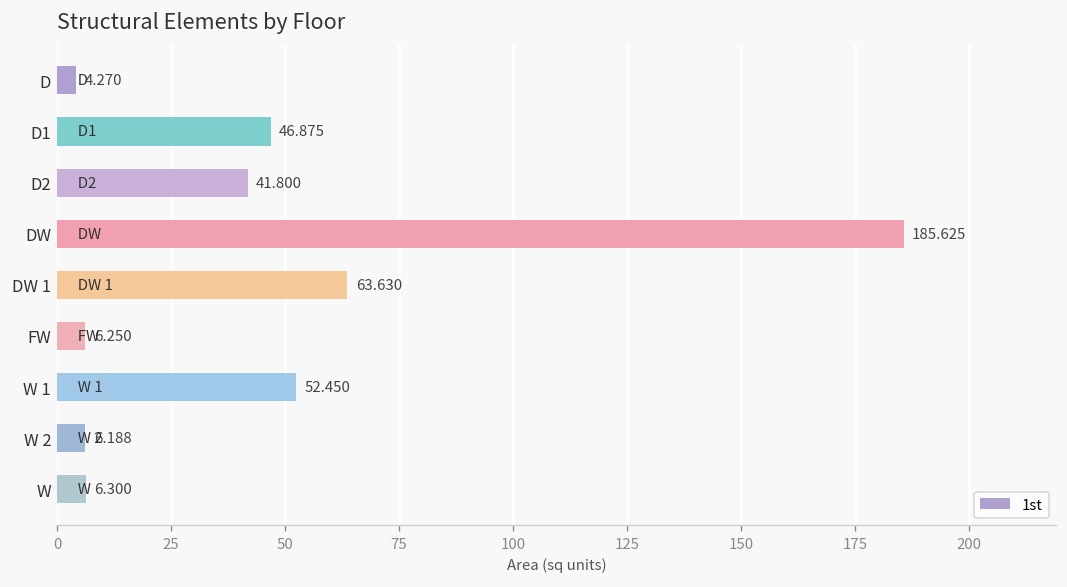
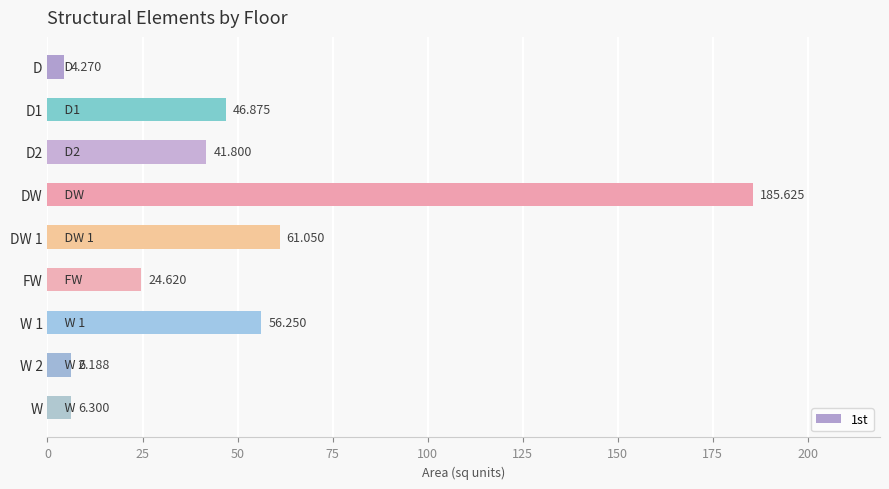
  {
    "D": 4.270,
    "D1": 46.875,
    "D2": 41.800,
    "DW": 185.625,
-   "DW 1": 63.630,
-   "FW": 6.250,
-   "W 1": 52.450,
+   "DW 1": 61.050,
+   "FW": 24.620,
+   "W 1": 56.250,
    "W": 6.300
  }
